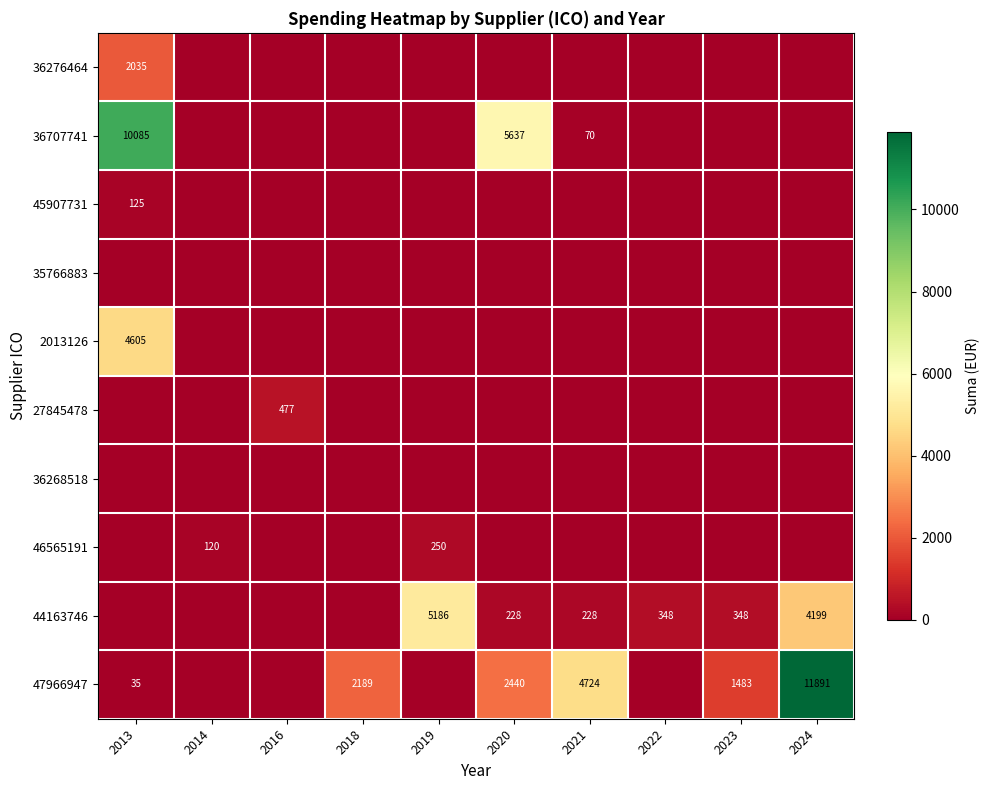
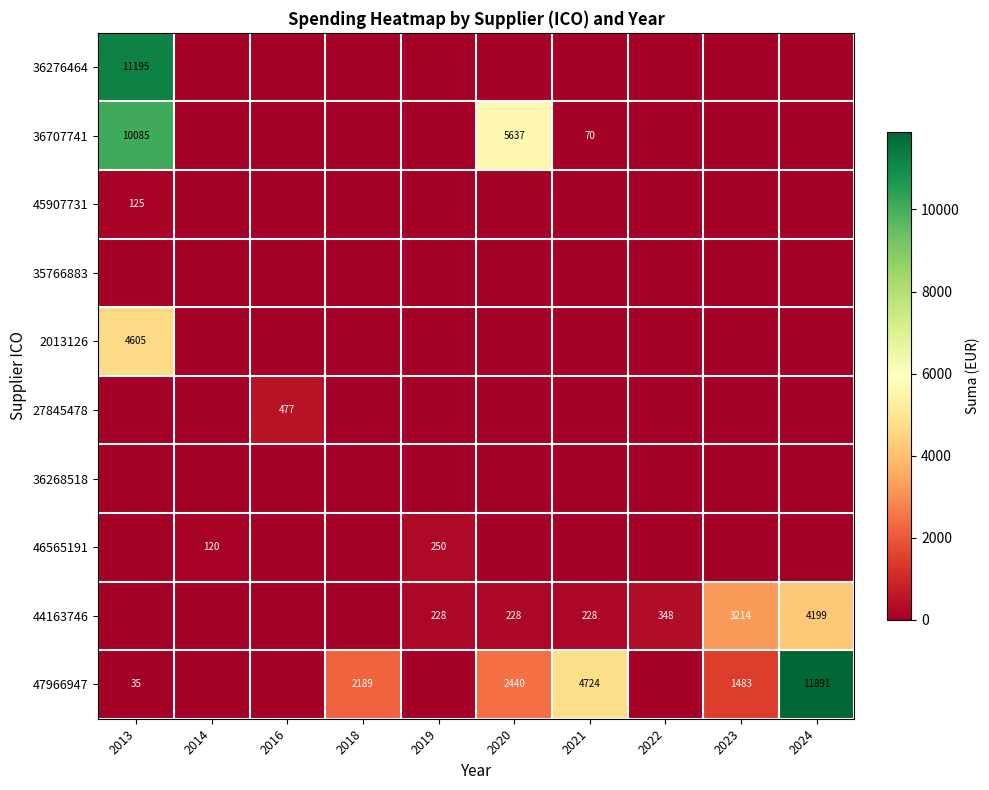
  {
    "36276464": {
-     "2013": 2035
+     "2013": 11195
    },
    "36707741": {
      "2013": 10085,
      "2020": 5637,
      "2021": 70
    },
    "45907731": {
      "2013": 125
    },
    "2013126": {
      "2013": 4605
    },
    "27845478": {
      "2016": 477
    },
    "46565191": {
      "2014": 120,
      "2019": 250
    },
    "44163746": {
-     "2019": 5186,
+     "2019": 228,
      "2020": 228,
      "2021": 228,
      "2022": 348,
-     "2023": 348,
+     "2023": 3214,
      "2024": 4199
    },
    "47966947": {
      "2013": 35,
      "2018": 2189,
      "2020": 2440,
      "2021": 4724,
      "2023": 1483,
      "2024": 11891
    }
  }
